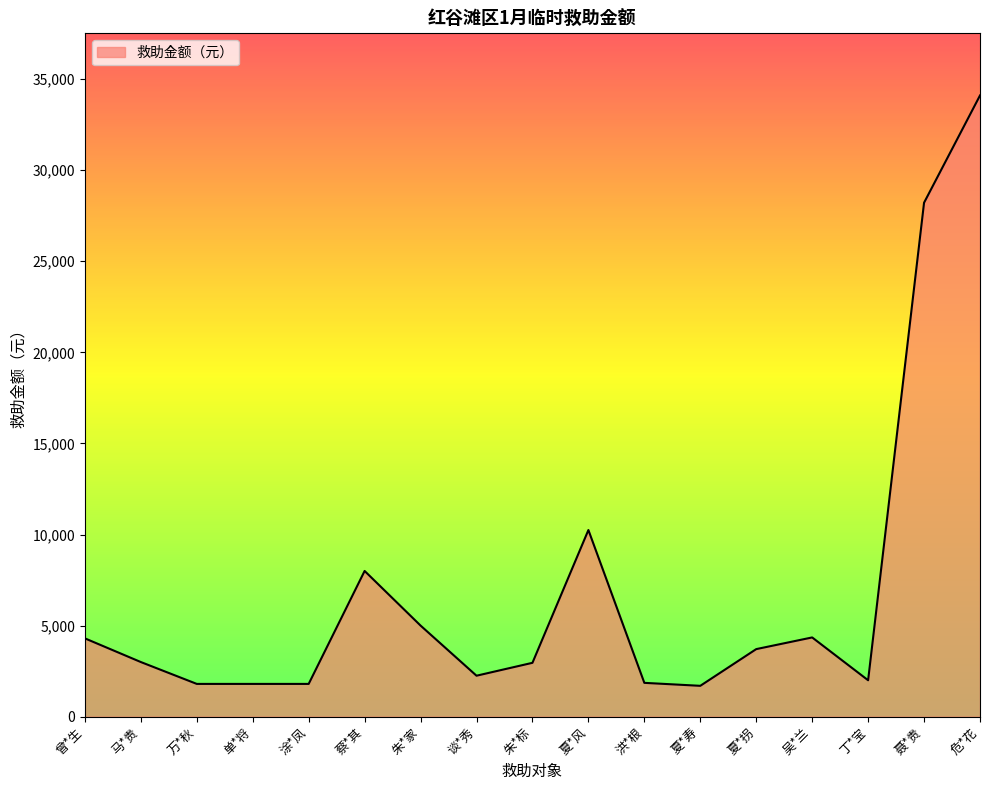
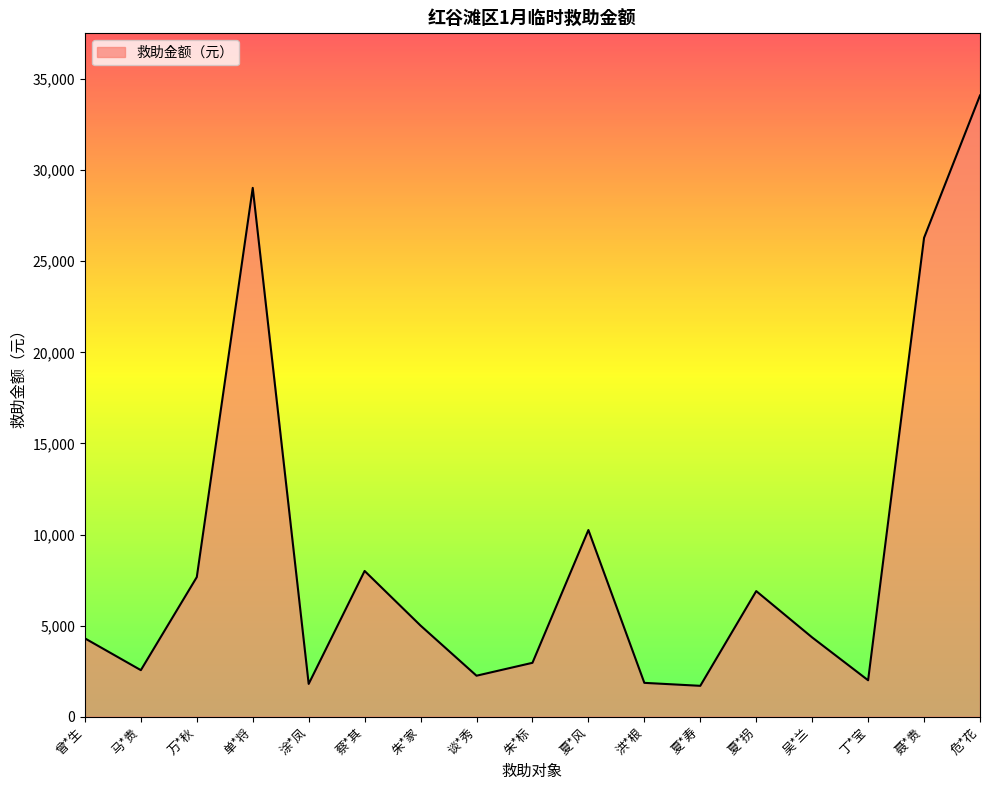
  {
    "曾*生": "4,300",
-   "马*贵": "3,000",
-   "万*秋": "1,800",
-   "单*将": "1,800",
+   "马*贵": "2,600",
+   "万*秋": "7,700",
+   "单*将": "29,000",
    "涂*凤": "1,800",
    "蔡*其": "8,000",
    "朱*家": "5,000",
    "谈*秀": "2,300",
    "朱*标": "3,000",
    "夏*风": "10,200",
    "洪*根": "1,900",
    "夏*寿": "1,700",
-   "夏*拐": "3,700",
+   "夏*拐": "6,900",
    "吴*兰": "4,400",
    "丁*宝": "2,000",
-   "聂*贵": "28,200",
+   "聂*贵": "26,300",
    "危*花": "34,100"
  }
